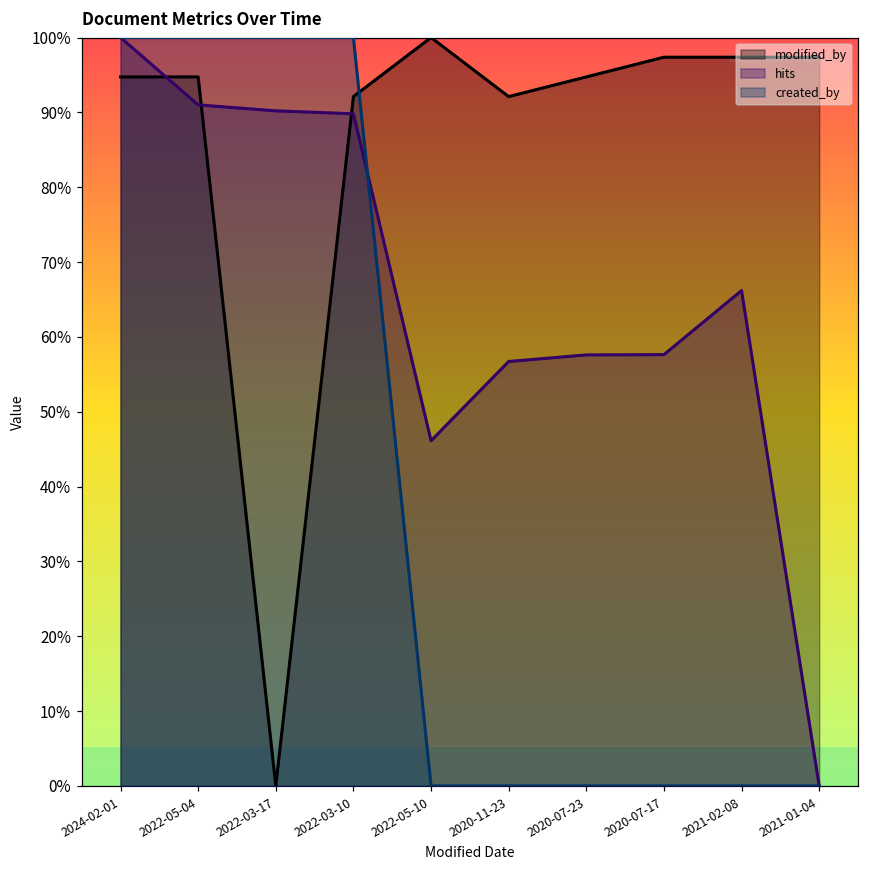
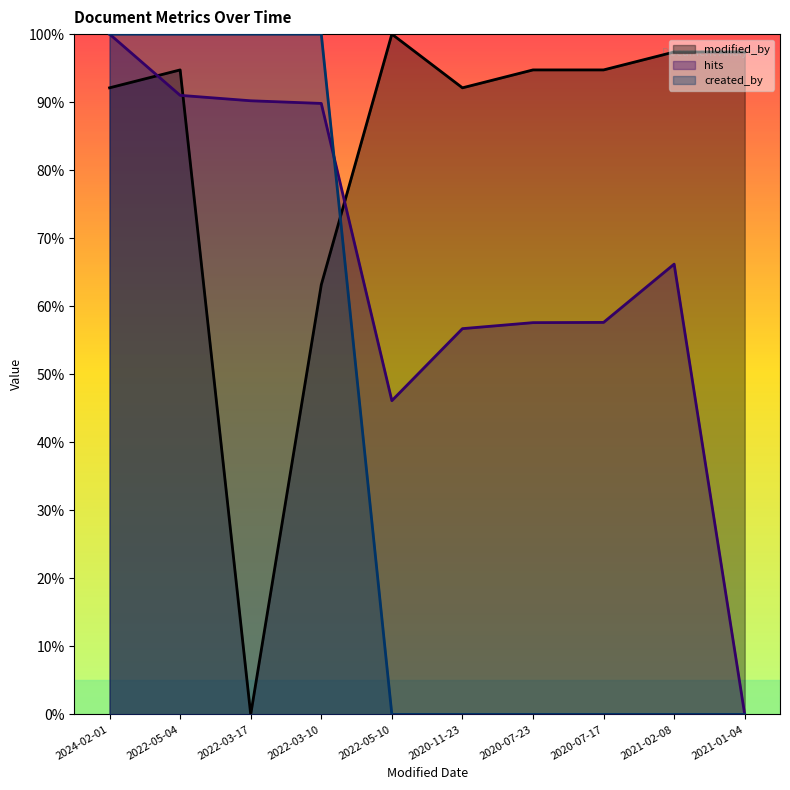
  {
    "modified_by": {
-     "2024-02-01": "95%",
+     "2024-02-01": "92%",
      "2022-05-04": "95%",
-     "2022-03-10": "92%",
+     "2022-03-10": "63%",
      "2022-05-10": "100%",
      "2020-11-23": "92%",
      "2020-07-23": "95%",
-     "2020-07-17": "97%"
+     "2020-07-17": "95%"
    }
  }
